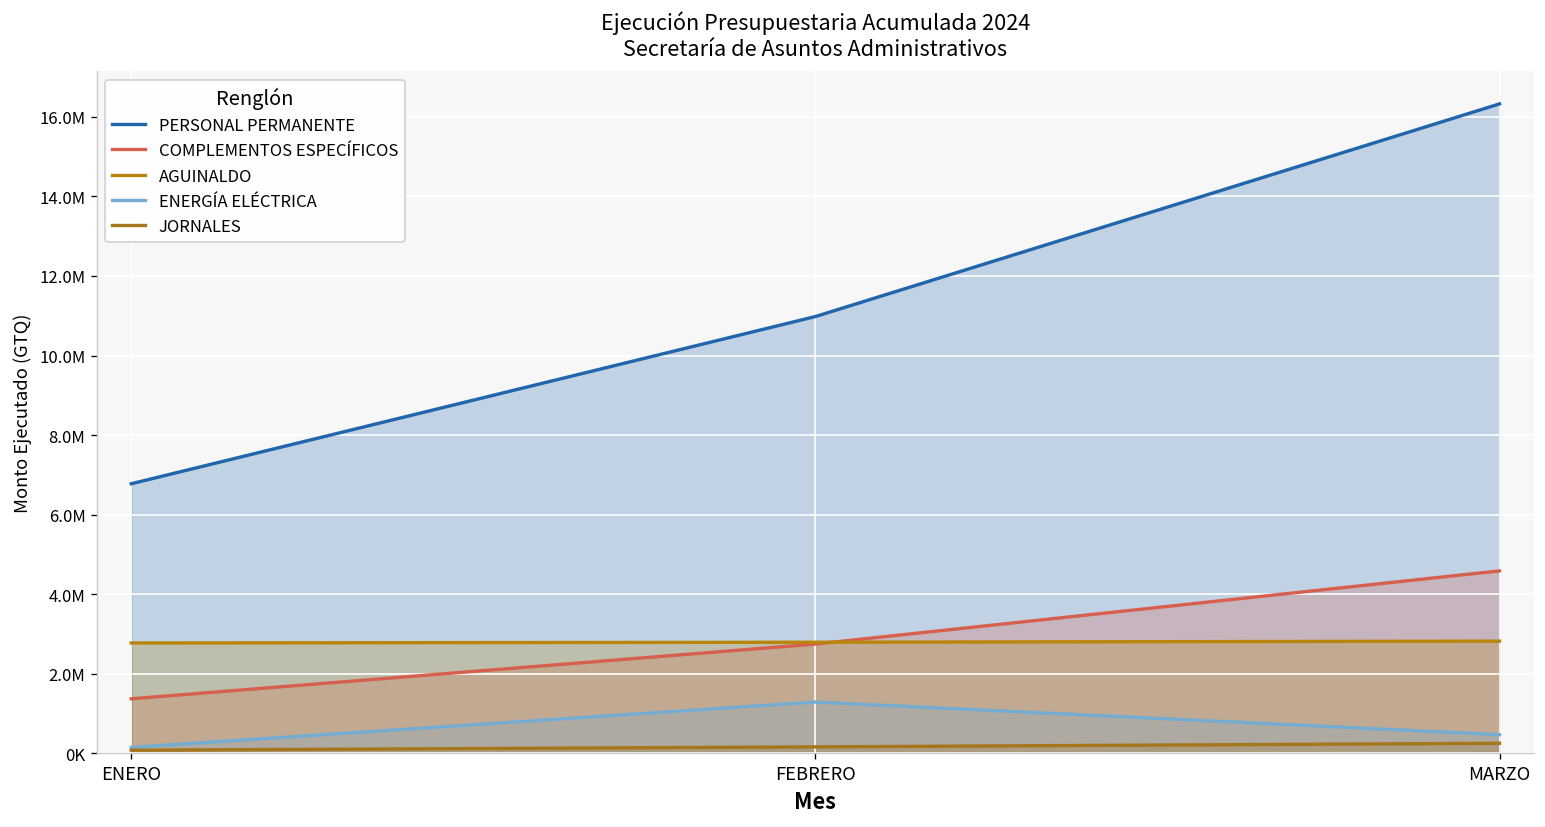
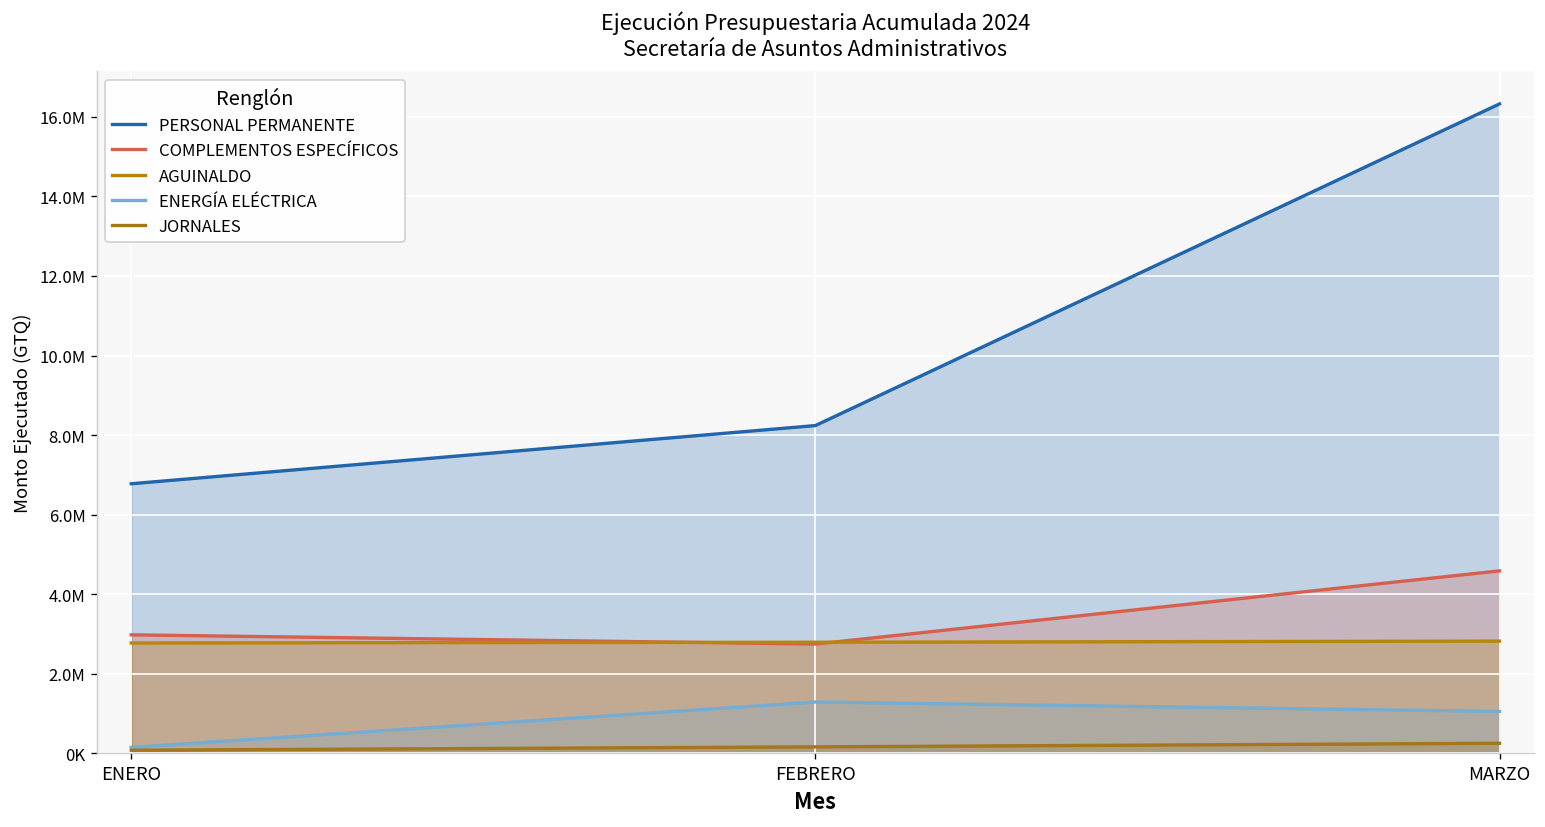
  {
    "PERSONAL PERMANENTE": {
      "ENERO": 6800000,
-     "FEBRERO": 11000000,
+     "FEBRERO": 8200000,
      "MARZO": 16300000
    },
    "COMPLEMENTOS ESPECÍFICOS": {
-     "ENERO": 1400000,
+     "ENERO": 3000000,
      "MARZO": 4600000
    },
    "ENERGÍA ELÉCTRICA": {
      "FEBRERO": 1300000,
-     "MARZO": 500000
+     "MARZO": 1100000
    }
  }
